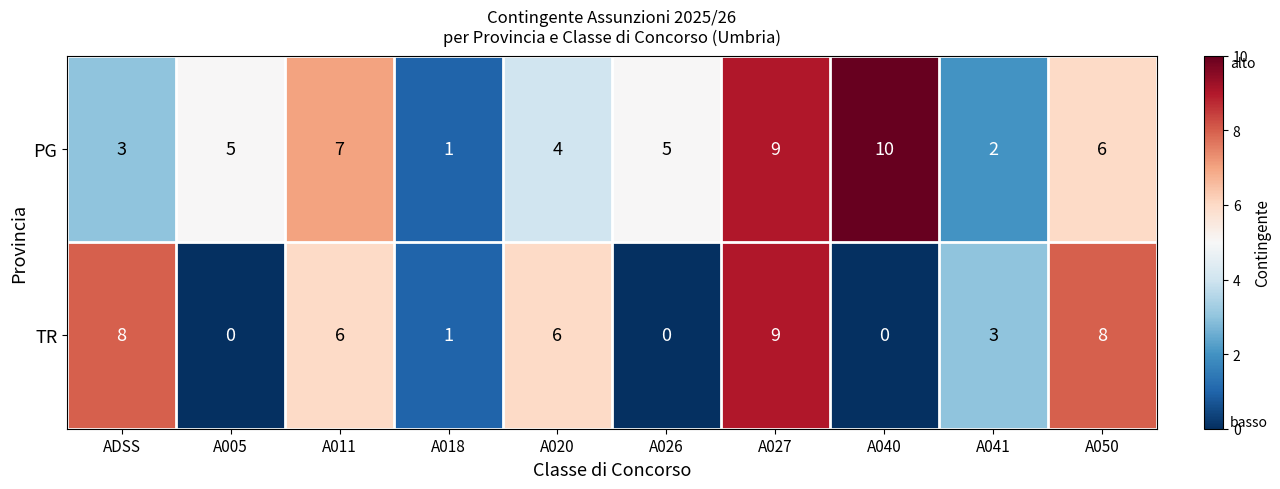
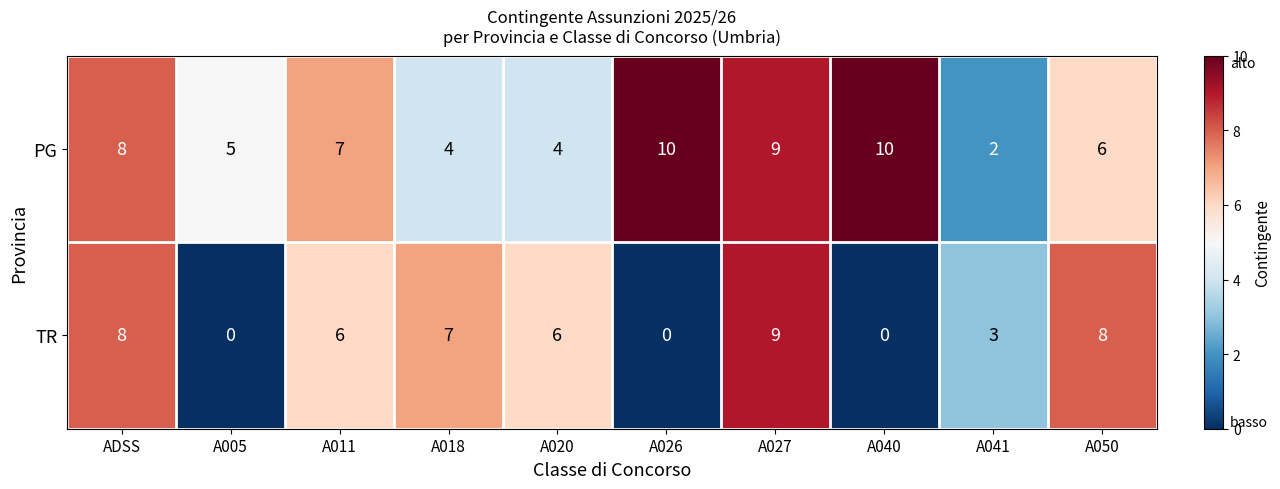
  {
    "PG": {
-     "ADSS": 3,
+     "ADSS": 8,
      "A005": 5,
      "A011": 7,
-     "A018": 1,
+     "A018": 4,
      "A020": 4,
-     "A026": 5,
+     "A026": 10,
      "A027": 9,
      "A040": 10,
      "A041": 2,
      "A050": 6
    },
    "TR": {
      "ADSS": 8,
      "A005": 0,
      "A011": 6,
-     "A018": 1,
+     "A018": 7,
      "A020": 6,
      "A026": 0,
      "A027": 9,
      "A040": 0,
      "A041": 3,
      "A050": 8
    }
  }
